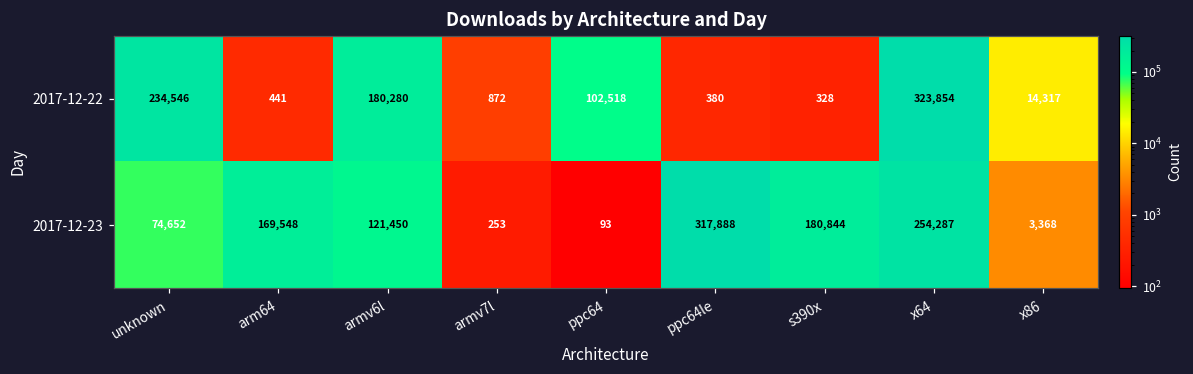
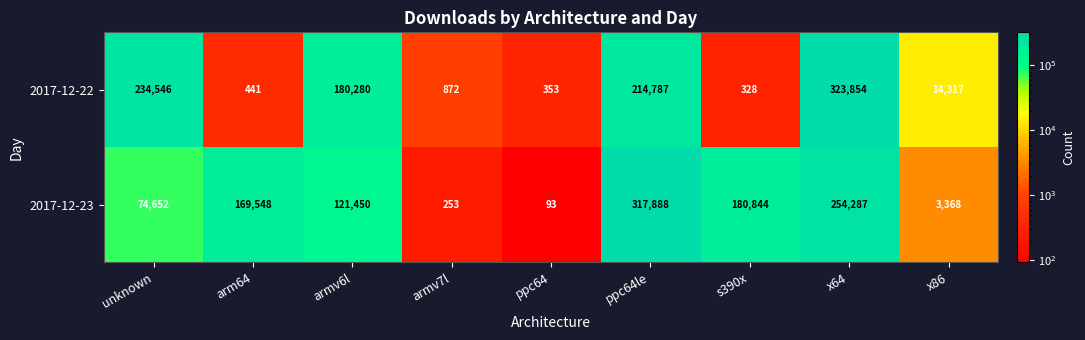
  {
    "2017-12-22": {
      "unknown": "234,546",
      "arm64": "441",
      "armv6l": "180,280",
      "armv7l": "872",
-     "ppc64": "102,518",
-     "ppc64le": "380",
+     "ppc64": "353",
+     "ppc64le": "214,787",
      "s390x": "328",
      "x64": "323,854",
      "x86": "14,317"
    },
    "2017-12-23": {
      "unknown": "74,652",
      "arm64": "169,548",
      "armv6l": "121,450",
      "armv7l": "253",
      "ppc64": "93",
      "ppc64le": "317,888",
      "s390x": "180,844",
      "x64": "254,287",
      "x86": "3,368"
    }
  }
